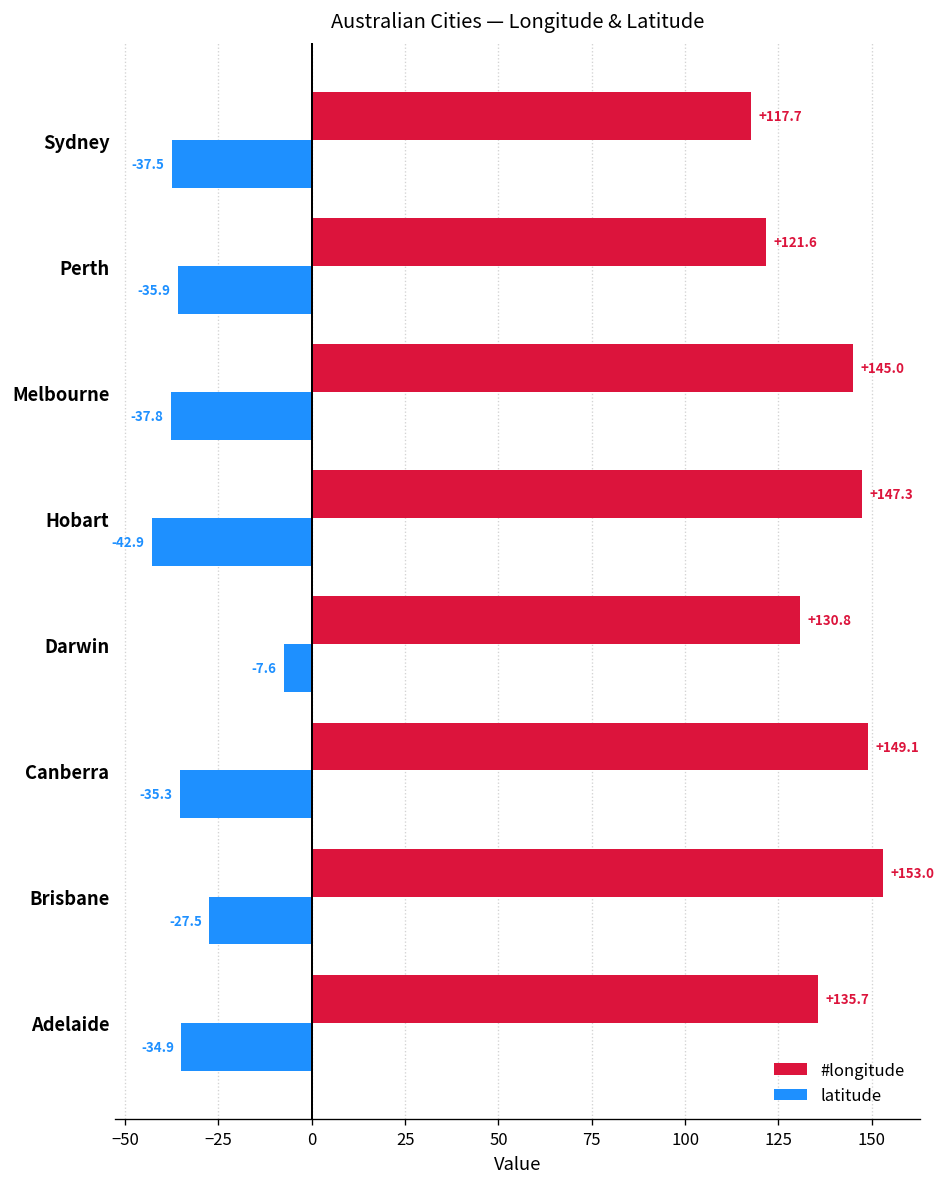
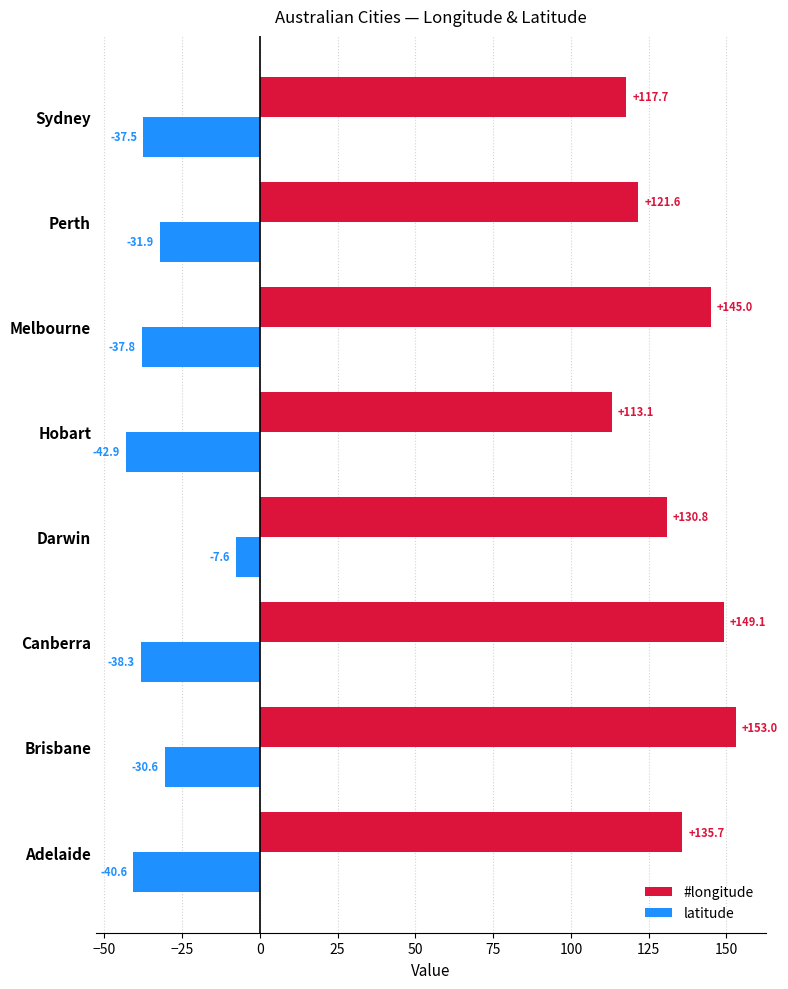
  {
    "#longitude": {
      "Sydney": "+117.7",
      "Perth": "+121.6",
      "Melbourne": "+145.0",
-     "Hobart": "+147.3",
+     "Hobart": "+113.1",
      "Darwin": "+130.8",
      "Canberra": "+149.1",
      "Brisbane": "+153.0",
      "Adelaide": "+135.7"
    },
    "latitude": {
      "Sydney": "-37.5",
-     "Perth": "-35.9",
+     "Perth": "-31.9",
      "Melbourne": "-37.8",
      "Hobart": "-42.9",
      "Darwin": "-7.6",
-     "Canberra": "-35.3",
-     "Brisbane": "-27.5",
-     "Adelaide": "-34.9"
+     "Canberra": "-38.3",
+     "Brisbane": "-30.6",
+     "Adelaide": "-40.6"
    }
  }
